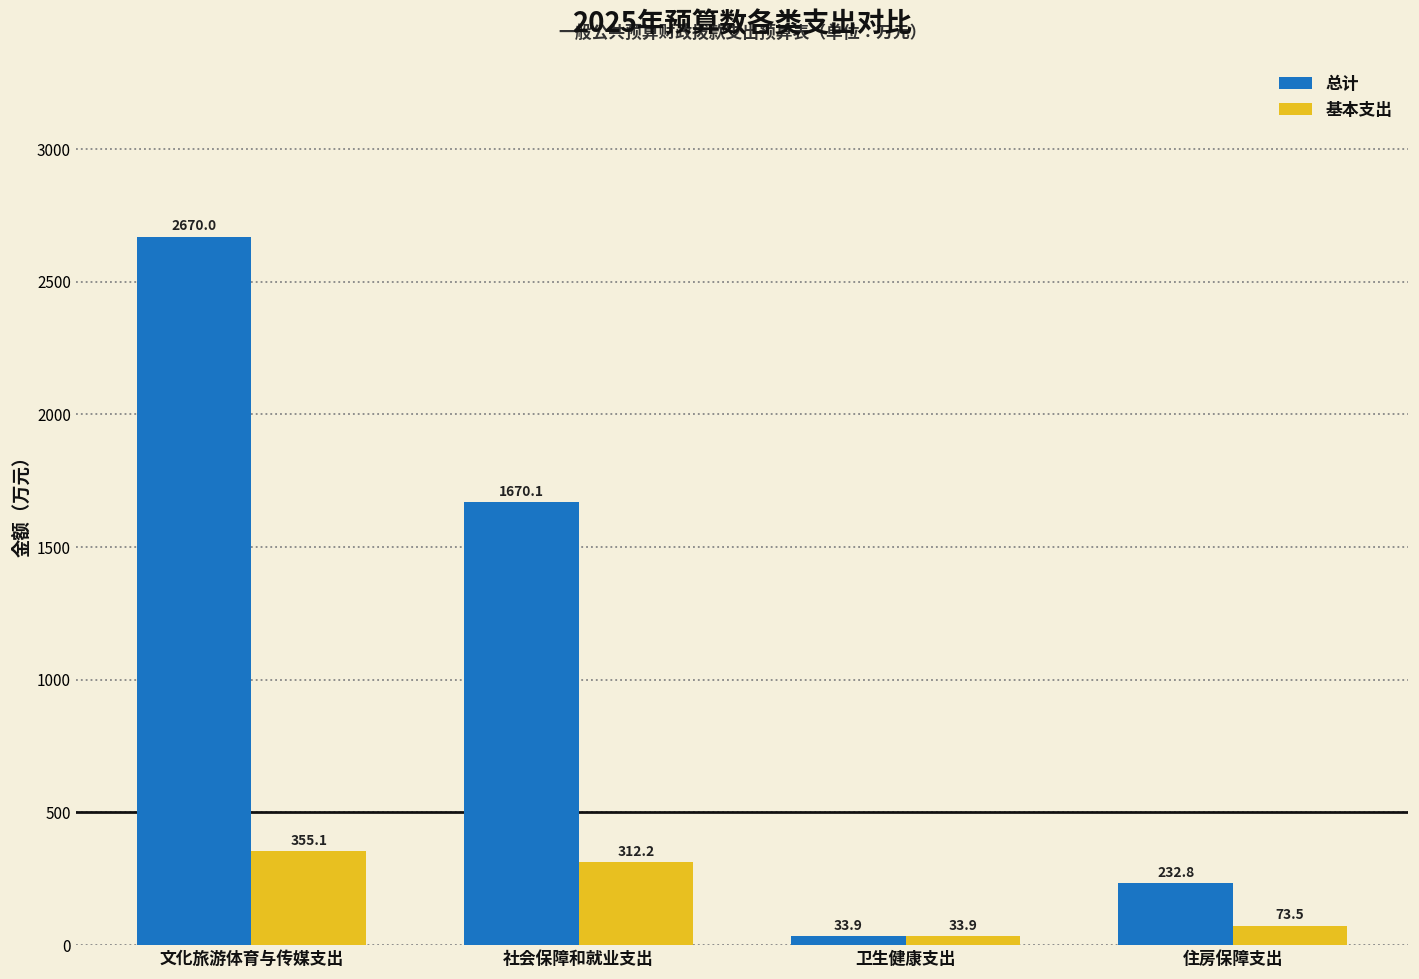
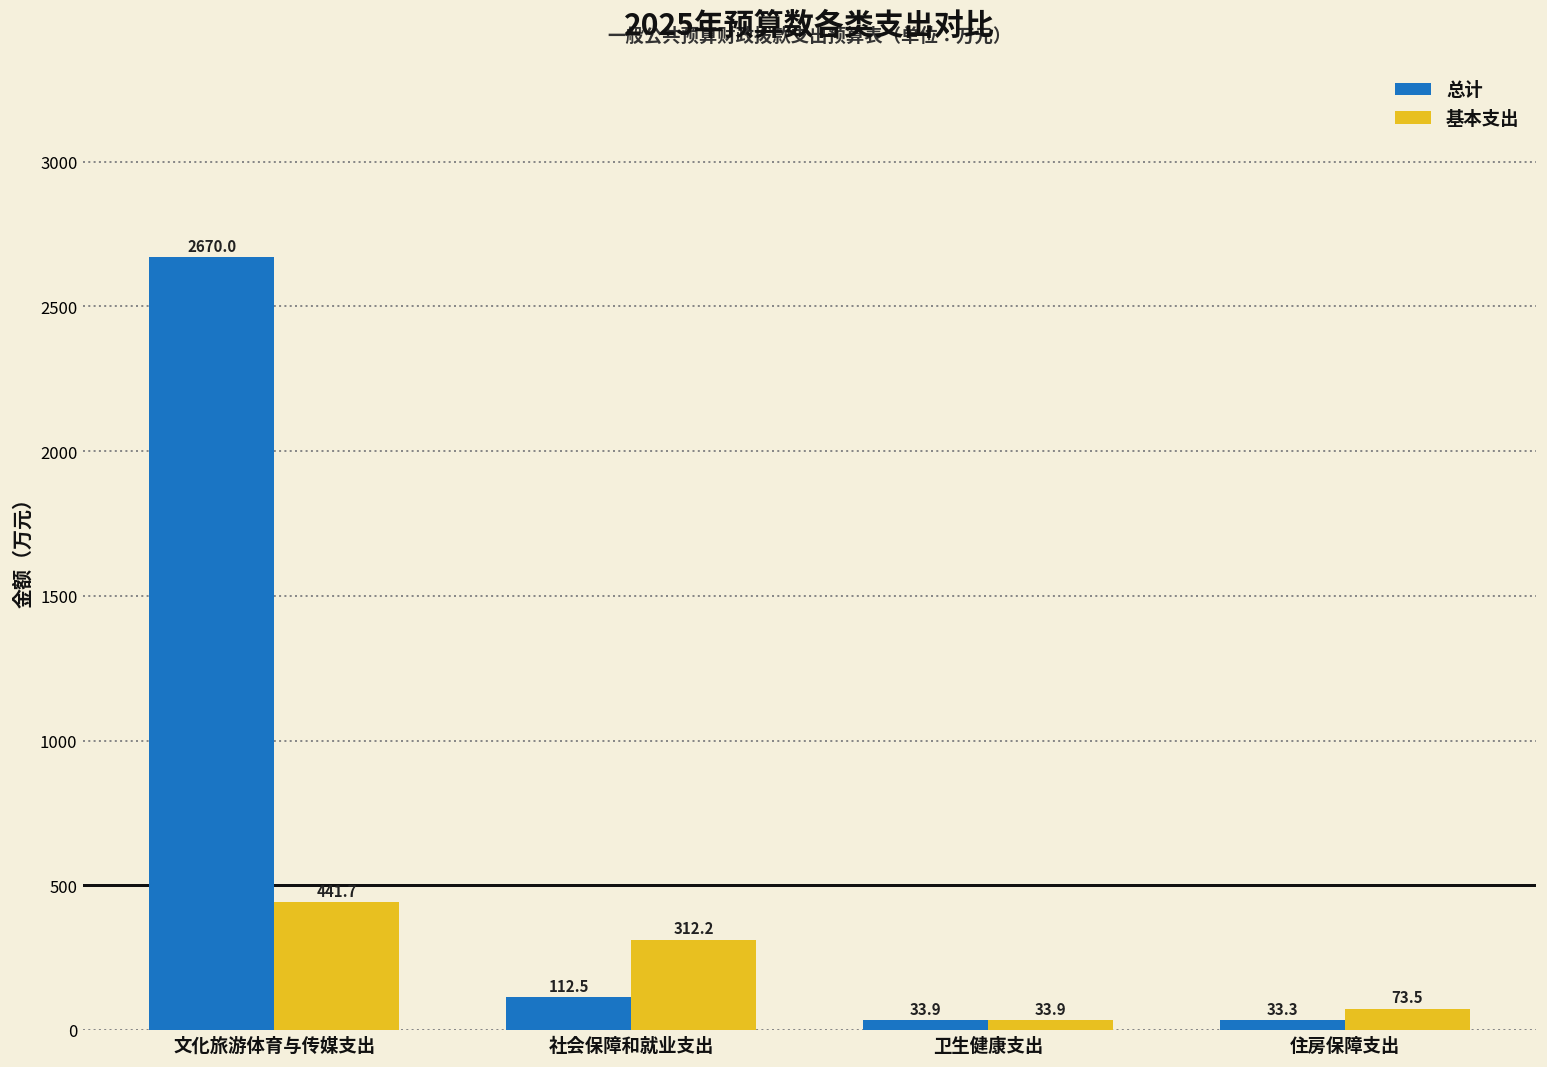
  {
    "总计": {
      "文化旅游体育与传媒支出": 2670.0,
-     "社会保障和就业支出": 1670.1,
+     "社会保障和就业支出": 112.5,
      "卫生健康支出": 33.9,
-     "住房保障支出": 232.8
+     "住房保障支出": 33.3
    },
    "基本支出": {
-     "文化旅游体育与传媒支出": 355.1,
+     "文化旅游体育与传媒支出": 441.7,
      "社会保障和就业支出": 312.2,
      "卫生健康支出": 33.9,
      "住房保障支出": 73.5
    }
  }
